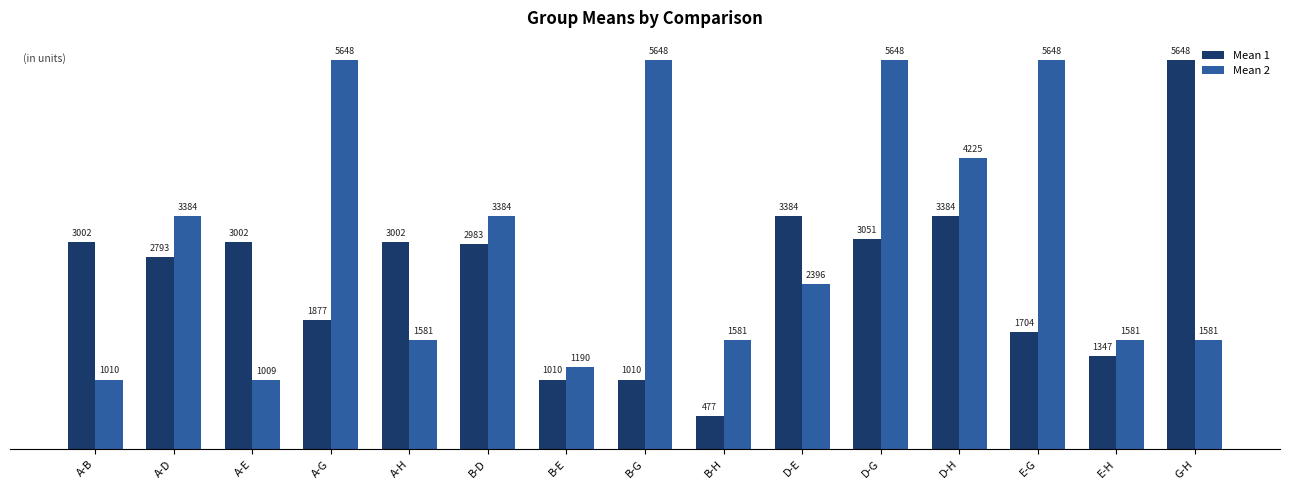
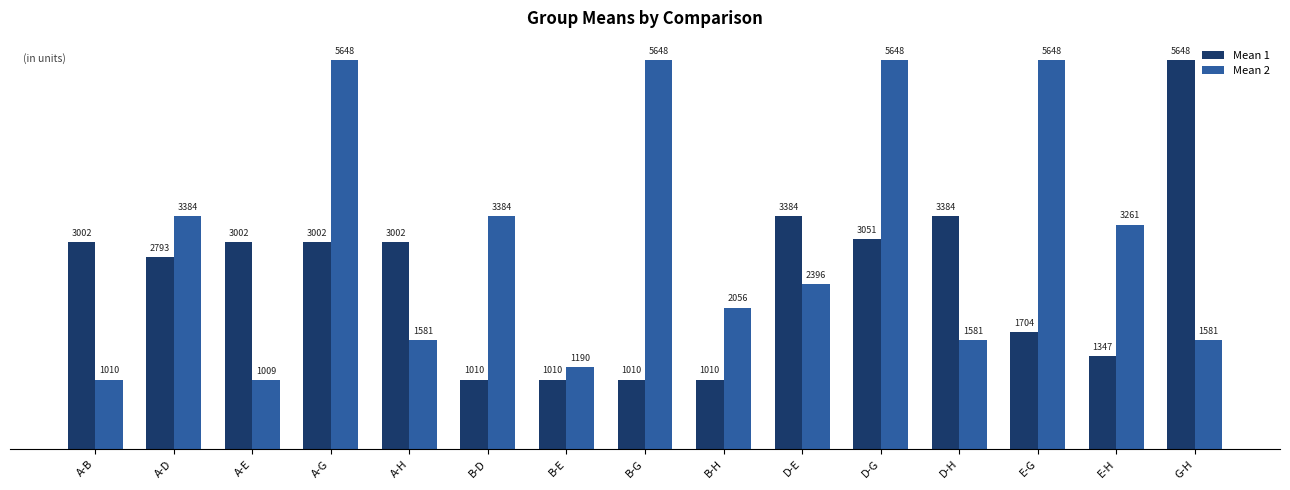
  {
    "Mean 1": {
      "A-B": 3002,
      "A-D": 2793,
      "A-E": 3002,
-     "A-G": 1877,
+     "A-G": 3002,
      "A-H": 3002,
-     "B-D": 2983,
+     "B-D": 1010,
      "B-E": 1010,
      "B-G": 1010,
-     "B-H": 477,
+     "B-H": 1010,
      "D-E": 3384,
      "D-G": 3051,
      "D-H": 3384,
      "E-G": 1704,
      "E-H": 1347,
      "G-H": 5648
    },
    "Mean 2": {
      "A-B": 1010,
      "A-D": 3384,
      "A-E": 1009,
      "A-G": 5648,
      "A-H": 1581,
      "B-D": 3384,
      "B-E": 1190,
      "B-G": 5648,
-     "B-H": 1581,
+     "B-H": 2056,
      "D-E": 2396,
      "D-G": 5648,
-     "D-H": 4225,
+     "D-H": 1581,
      "E-G": 5648,
-     "E-H": 1581,
+     "E-H": 3261,
      "G-H": 1581
    }
  }
